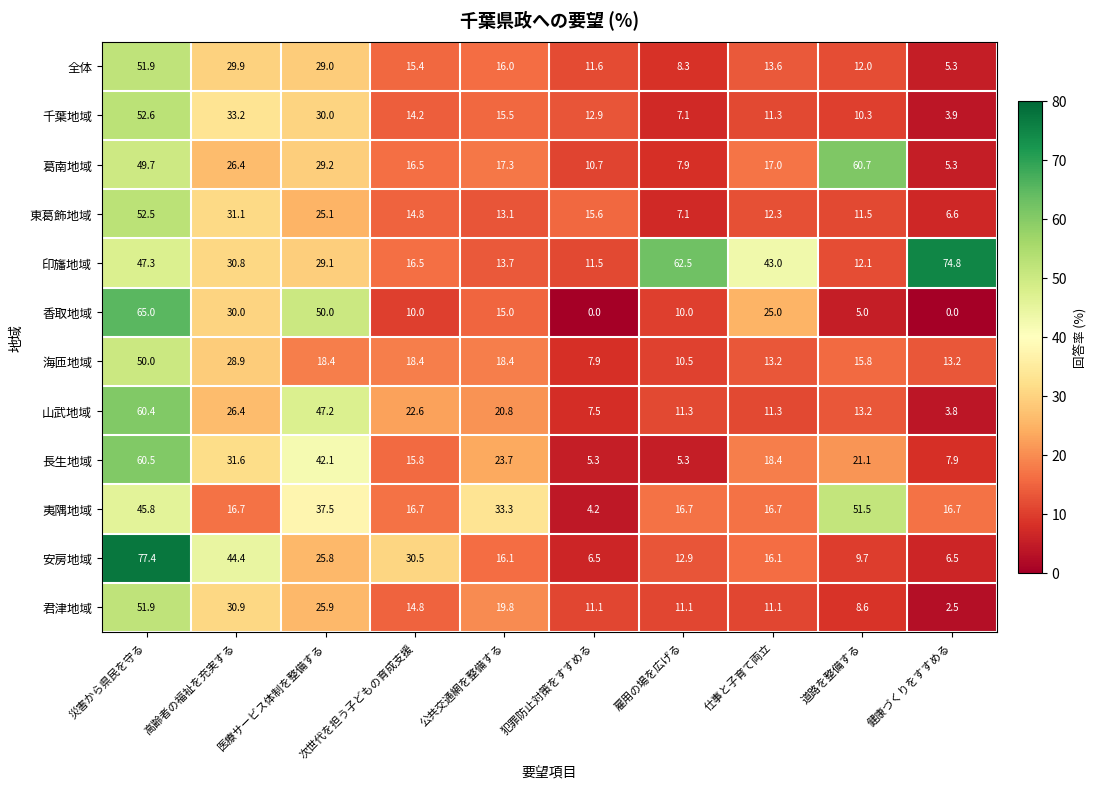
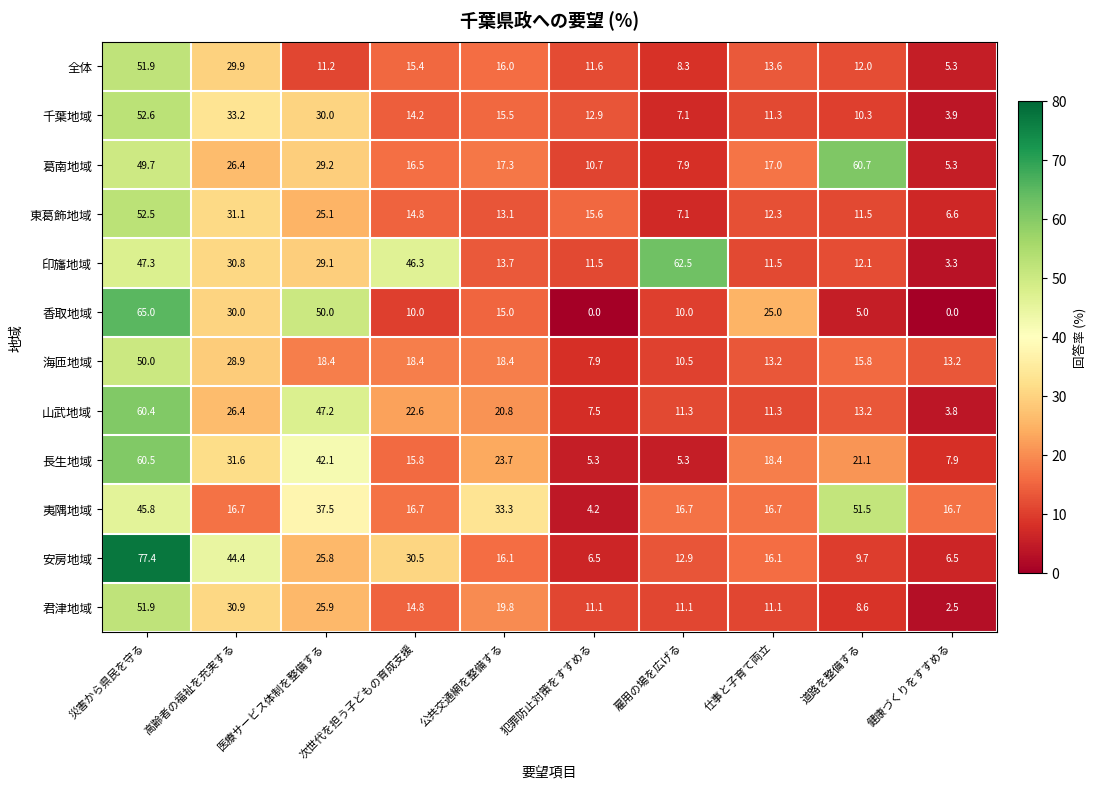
  {
    "全体": {
      "災害から県民を守る": 51.9,
      "高齢者の福祉を充実する": 29.9,
-     "医療サービス体制を整備する": 29.0,
+     "医療サービス体制を整備する": 11.2,
      "次世代を担う子どもの育成支援": 15.4,
      "公共交通網を整備する": 16.0,
      "犯罪防止対策をすすめる": 11.6,
      "雇用の場を広げる": 8.3,
      "仕事と子育て両立": 13.6,
      "道路を整備する": 12.0,
      "健康づくりをすすめる": 5.3
    },
    "千葉地域": {
      "災害から県民を守る": 52.6,
      "高齢者の福祉を充実する": 33.2,
      "医療サービス体制を整備する": 30.0,
      "次世代を担う子どもの育成支援": 14.2,
      "公共交通網を整備する": 15.5,
      "犯罪防止対策をすすめる": 12.9,
      "雇用の場を広げる": 7.1,
      "仕事と子育て両立": 11.3,
      "道路を整備する": 10.3,
      "健康づくりをすすめる": 3.9
    },
    "葛南地域": {
      "災害から県民を守る": 49.7,
      "高齢者の福祉を充実する": 26.4,
      "医療サービス体制を整備する": 29.2,
      "次世代を担う子どもの育成支援": 16.5,
      "公共交通網を整備する": 17.3,
      "犯罪防止対策をすすめる": 10.7,
      "雇用の場を広げる": 7.9,
      "仕事と子育て両立": 17.0,
      "道路を整備する": 60.7,
      "健康づくりをすすめる": 5.3
    },
    "東葛飾地域": {
      "災害から県民を守る": 52.5,
      "高齢者の福祉を充実する": 31.1,
      "医療サービス体制を整備する": 25.1,
      "次世代を担う子どもの育成支援": 14.8,
      "公共交通網を整備する": 13.1,
      "犯罪防止対策をすすめる": 15.6,
      "雇用の場を広げる": 7.1,
      "仕事と子育て両立": 12.3,
      "道路を整備する": 11.5,
      "健康づくりをすすめる": 6.6
    },
    "印旛地域": {
      "災害から県民を守る": 47.3,
      "高齢者の福祉を充実する": 30.8,
      "医療サービス体制を整備する": 29.1,
-     "次世代を担う子どもの育成支援": 16.5,
+     "次世代を担う子どもの育成支援": 46.3,
      "公共交通網を整備する": 13.7,
      "犯罪防止対策をすすめる": 11.5,
      "雇用の場を広げる": 62.5,
-     "仕事と子育て両立": 43.0,
+     "仕事と子育て両立": 11.5,
      "道路を整備する": 12.1,
-     "健康づくりをすすめる": 74.8
+     "健康づくりをすすめる": 3.3
    },
    "香取地域": {
      "災害から県民を守る": 65.0,
      "高齢者の福祉を充実する": 30.0,
      "医療サービス体制を整備する": 50.0,
      "次世代を担う子どもの育成支援": 10.0,
      "公共交通網を整備する": 15.0,
      "犯罪防止対策をすすめる": 0.0,
      "雇用の場を広げる": 10.0,
      "仕事と子育て両立": 25.0,
      "道路を整備する": 5.0,
      "健康づくりをすすめる": 0.0
    },
    "海匝地域": {
      "災害から県民を守る": 50.0,
      "高齢者の福祉を充実する": 28.9,
      "医療サービス体制を整備する": 18.4,
      "次世代を担う子どもの育成支援": 18.4,
      "公共交通網を整備する": 18.4,
      "犯罪防止対策をすすめる": 7.9,
      "雇用の場を広げる": 10.5,
      "仕事と子育て両立": 13.2,
      "道路を整備する": 15.8,
      "健康づくりをすすめる": 13.2
    },
    "山武地域": {
      "災害から県民を守る": 60.4,
      "高齢者の福祉を充実する": 26.4,
      "医療サービス体制を整備する": 47.2,
      "次世代を担う子どもの育成支援": 22.6,
      "公共交通網を整備する": 20.8,
      "犯罪防止対策をすすめる": 7.5,
      "雇用の場を広げる": 11.3,
      "仕事と子育て両立": 11.3,
      "道路を整備する": 13.2,
      "健康づくりをすすめる": 3.8
    },
    "長生地域": {
      "災害から県民を守る": 60.5,
      "高齢者の福祉を充実する": 31.6,
      "医療サービス体制を整備する": 42.1,
      "次世代を担う子どもの育成支援": 15.8,
      "公共交通網を整備する": 23.7,
      "犯罪防止対策をすすめる": 5.3,
      "雇用の場を広げる": 5.3,
      "仕事と子育て両立": 18.4,
      "道路を整備する": 21.1,
      "健康づくりをすすめる": 7.9
    },
    "夷隅地域": {
      "災害から県民を守る": 45.8,
      "高齢者の福祉を充実する": 16.7,
      "医療サービス体制を整備する": 37.5,
      "次世代を担う子どもの育成支援": 16.7,
      "公共交通網を整備する": 33.3,
      "犯罪防止対策をすすめる": 4.2,
      "雇用の場を広げる": 16.7,
      "仕事と子育て両立": 16.7,
      "道路を整備する": 51.5,
      "健康づくりをすすめる": 16.7
    },
    "安房地域": {
      "災害から県民を守る": 77.4,
      "高齢者の福祉を充実する": 44.4,
      "医療サービス体制を整備する": 25.8,
      "次世代を担う子どもの育成支援": 30.5,
      "公共交通網を整備する": 16.1,
      "犯罪防止対策をすすめる": 6.5,
      "雇用の場を広げる": 12.9,
      "仕事と子育て両立": 16.1,
      "道路を整備する": 9.7,
      "健康づくりをすすめる": 6.5
    },
    "君津地域": {
      "災害から県民を守る": 51.9,
      "高齢者の福祉を充実する": 30.9,
      "医療サービス体制を整備する": 25.9,
      "次世代を担う子どもの育成支援": 14.8,
      "公共交通網を整備する": 19.8,
      "犯罪防止対策をすすめる": 11.1,
      "雇用の場を広げる": 11.1,
      "仕事と子育て両立": 11.1,
      "道路を整備する": 8.6,
      "健康づくりをすすめる": 2.5
    }
  }
